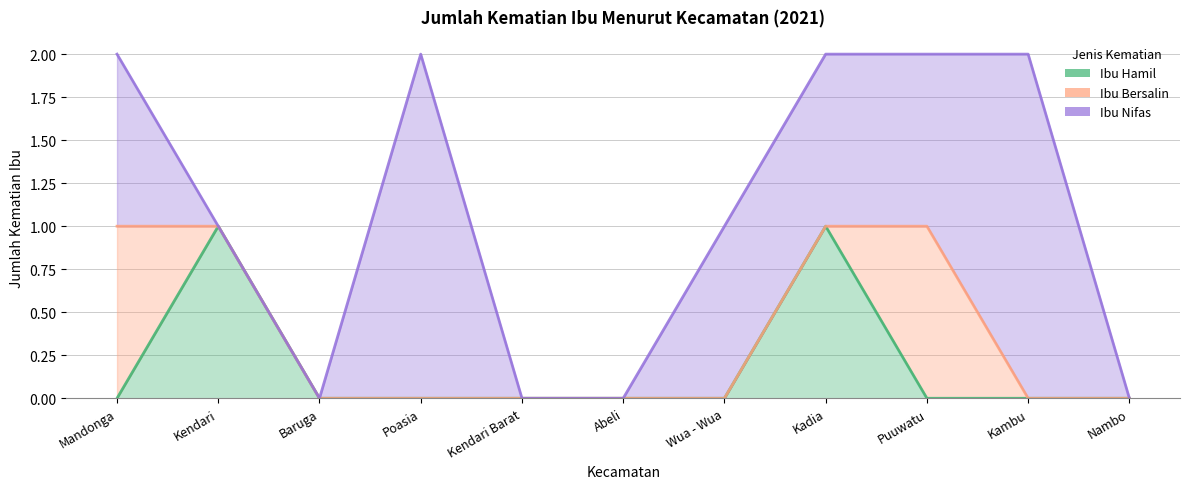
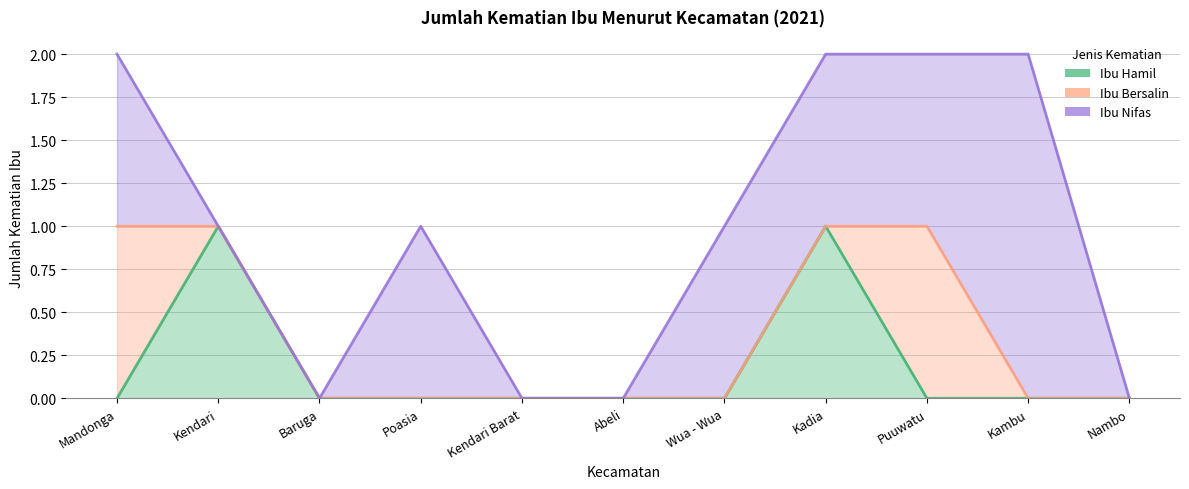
  {
    "Ibu Hamil": {
      "Mandonga": 0,
      "Puuwatu": 0
    },
    "Ibu Bersalin": {
      "Mandonga": 1,
      "Puuwatu": 1
    },
    "Ibu Nifas": {
      "Mandonga": 2,
-     "Poasia": 2,
+     "Poasia": 1,
      "Wua - Wua": 1,
      "Kadia": 2,
      "Puuwatu": 2,
      "Kambu": 2
    }
  }
